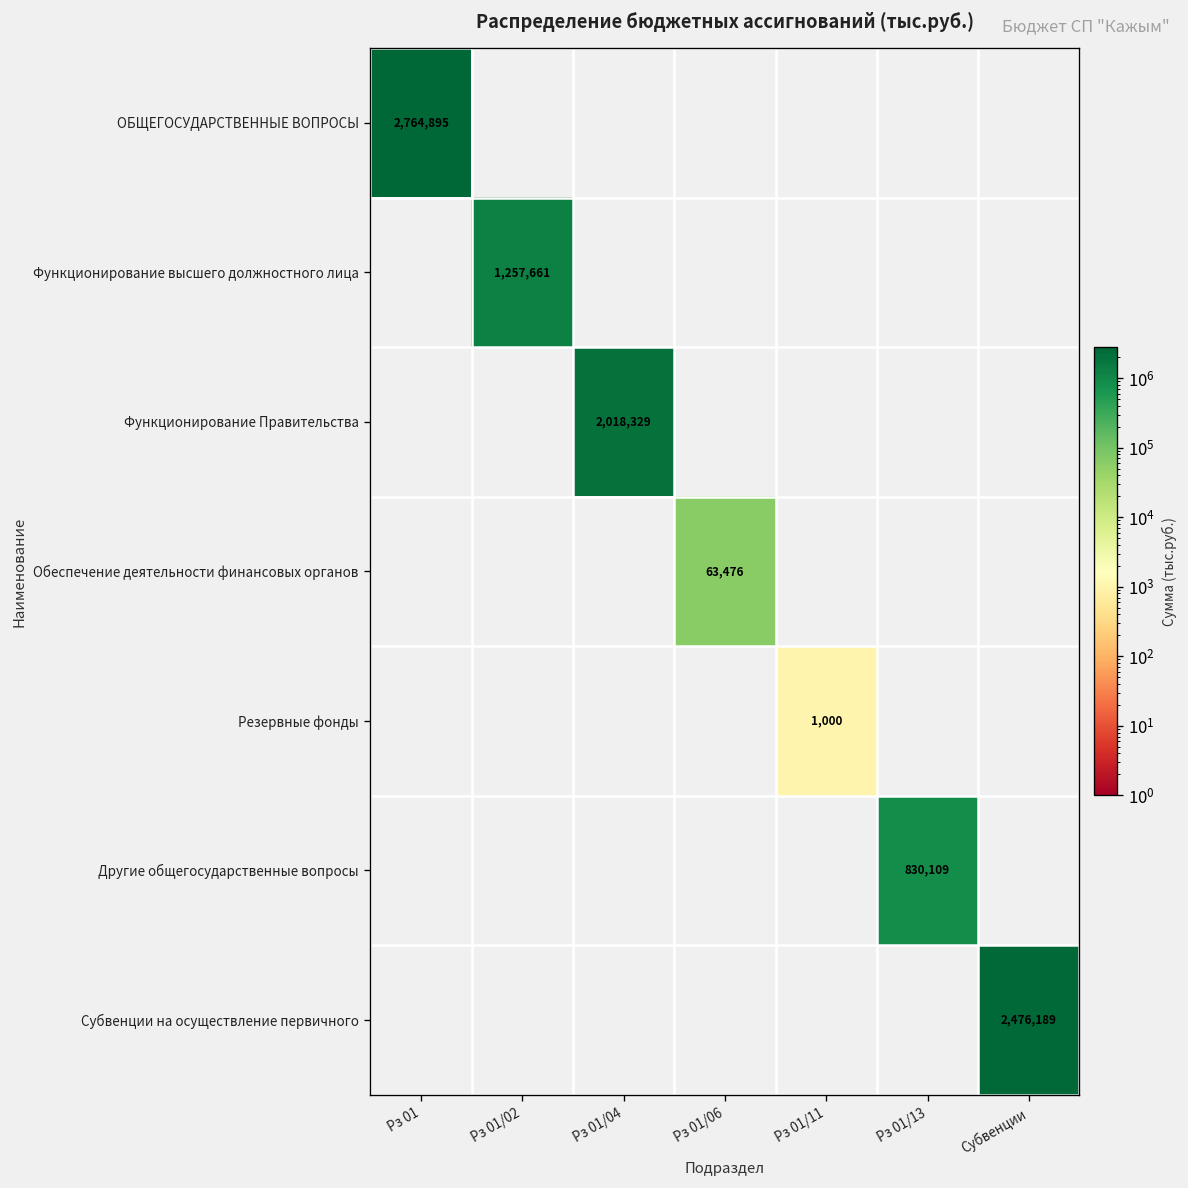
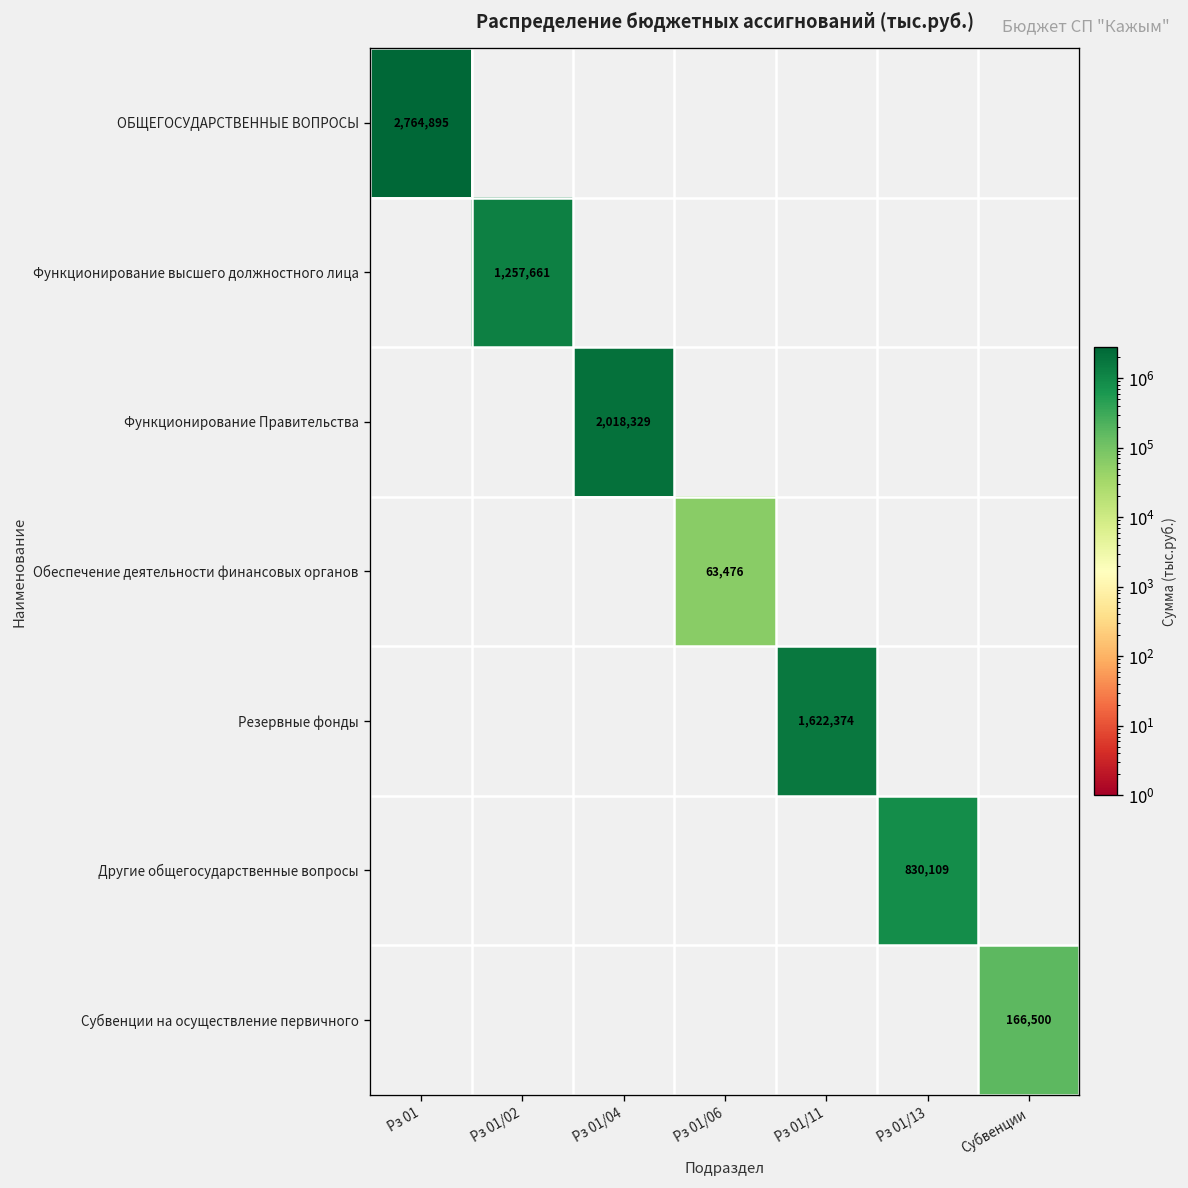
  {
    "ОБЩЕГОСУДАРСТВЕННЫЕ ВОПРОСЫ": {
      "Рз 01": "2,764,895"
    },
    "Функционирование высшего должностного лица": {
      "Рз 01/02": "1,257,661"
    },
    "Функционирование Правительства": {
      "Рз 01/04": "2,018,329"
    },
    "Обеспечение деятельности финансовых органов": {
      "Рз 01/06": "63,476"
    },
    "Резервные фонды": {
-     "Рз 01/11": "1,000"
+     "Рз 01/11": "1,622,374"
    },
    "Другие общегосударственные вопросы": {
      "Рз 01/13": "830,109"
    },
    "Субвенции на осуществление первичного": {
-     "Субвенции": "2,476,189"
+     "Субвенции": "166,500"
    }
  }
